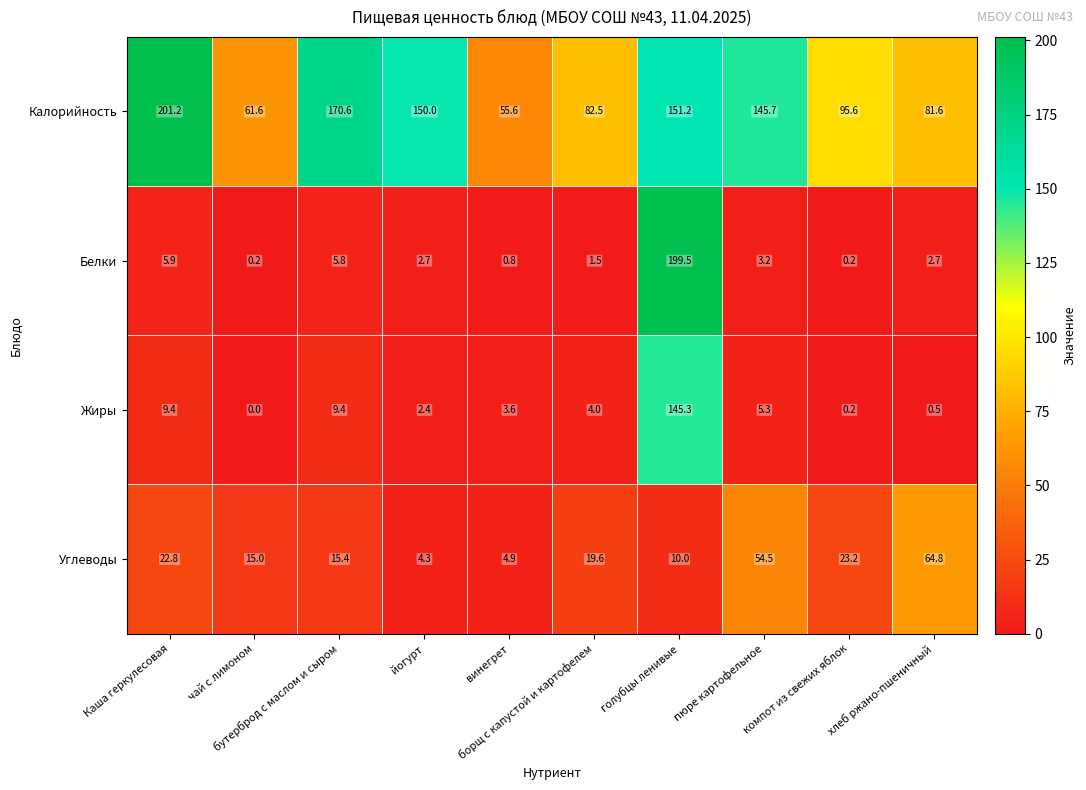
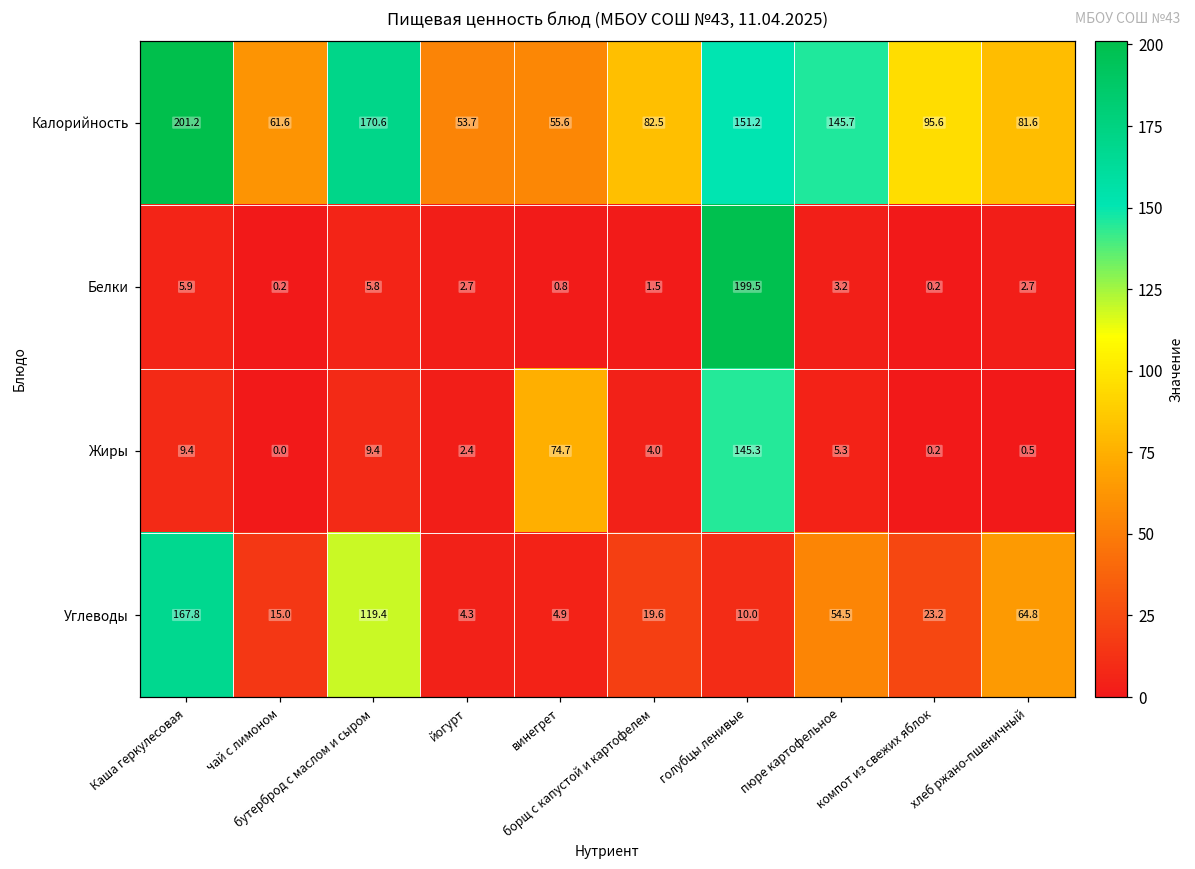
  {
    "Калорийность": {
-     "йогурт": 150.0
+     "йогурт": 53.7
    },
    "Жиры": {
-     "винегрет": 3.6
+     "винегрет": 74.7
    },
    "Углеводы": {
-     "Каша геркулесовая": 22.8,
-     "бутерброд с маслом и сыром": 15.4
+     "Каша геркулесовая": 167.8,
+     "бутерброд с маслом и сыром": 119.4
    }
  }
